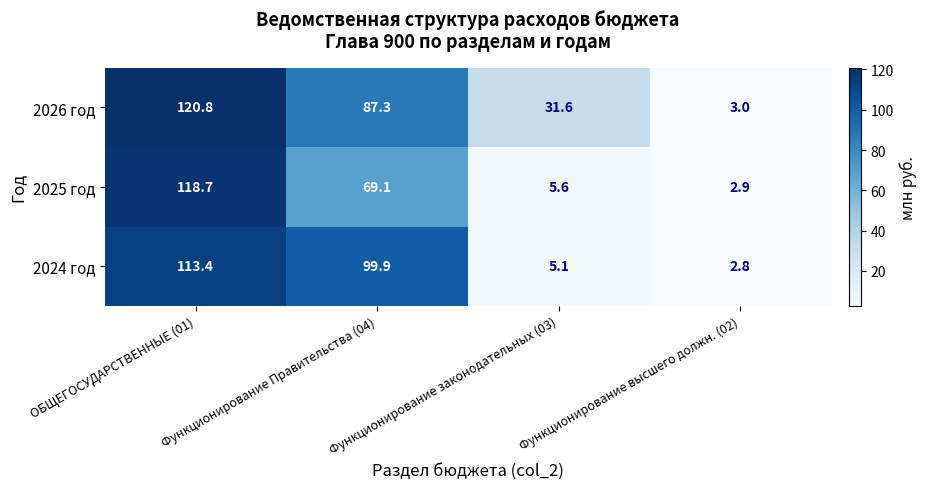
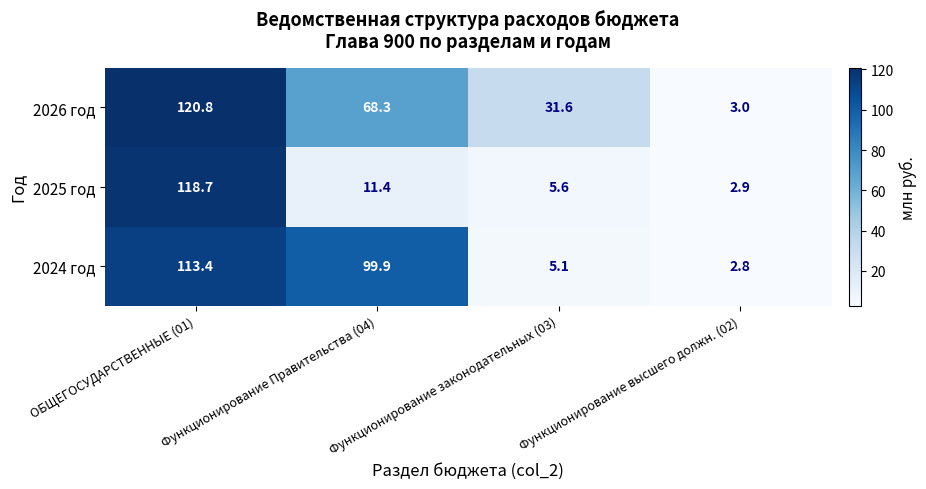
  {
    "2026 год": {
      "ОБЩЕГОСУДАРСТВЕННЫЕ (01)": 120.8,
-     "Функционирование Правительства (04)": 87.3,
+     "Функционирование Правительства (04)": 68.3,
      "Функционирование законодательных (03)": 31.6,
      "Функционирование высшего должн. (02)": 3.0
    },
    "2025 год": {
      "ОБЩЕГОСУДАРСТВЕННЫЕ (01)": 118.7,
-     "Функционирование Правительства (04)": 69.1,
+     "Функционирование Правительства (04)": 11.4,
      "Функционирование законодательных (03)": 5.6,
      "Функционирование высшего должн. (02)": 2.9
    },
    "2024 год": {
      "ОБЩЕГОСУДАРСТВЕННЫЕ (01)": 113.4,
      "Функционирование Правительства (04)": 99.9,
      "Функционирование законодательных (03)": 5.1,
      "Функционирование высшего должн. (02)": 2.8
    }
  }
